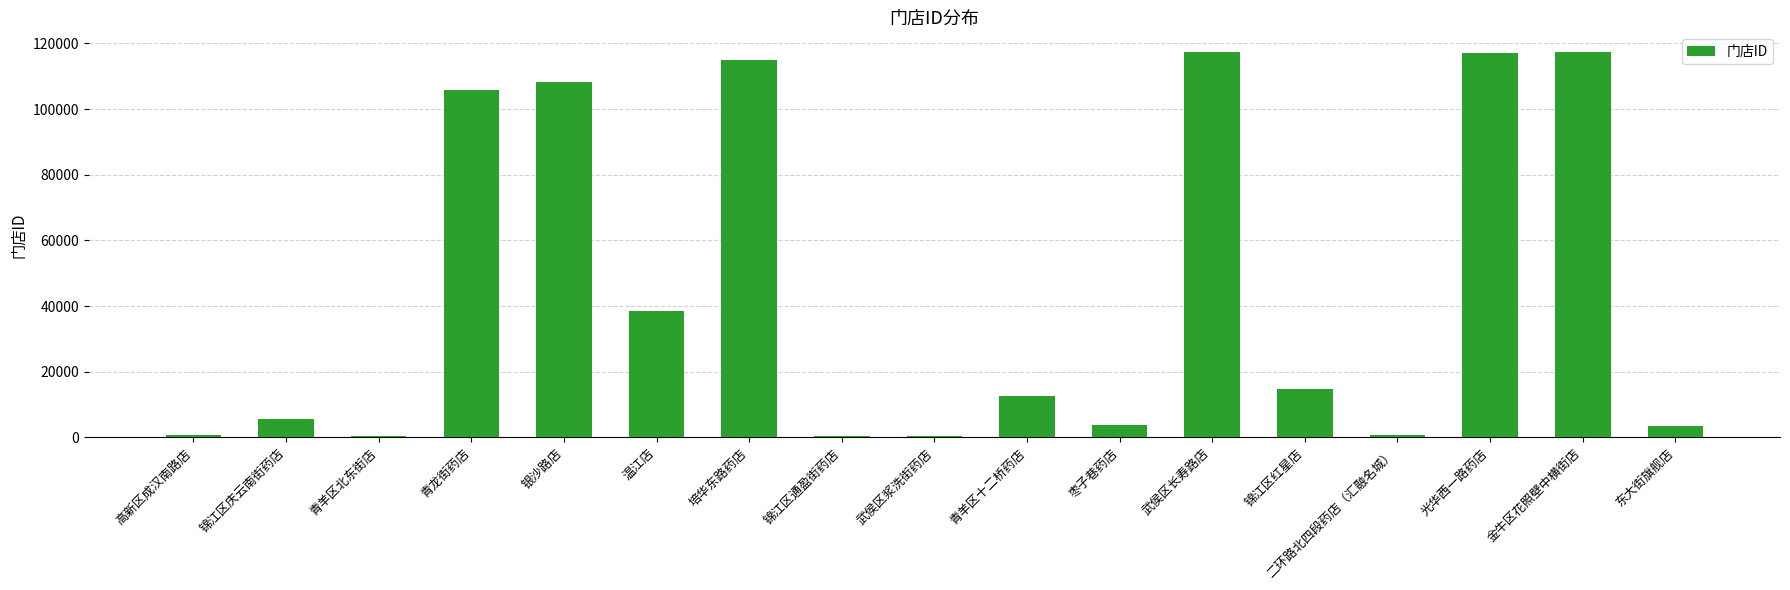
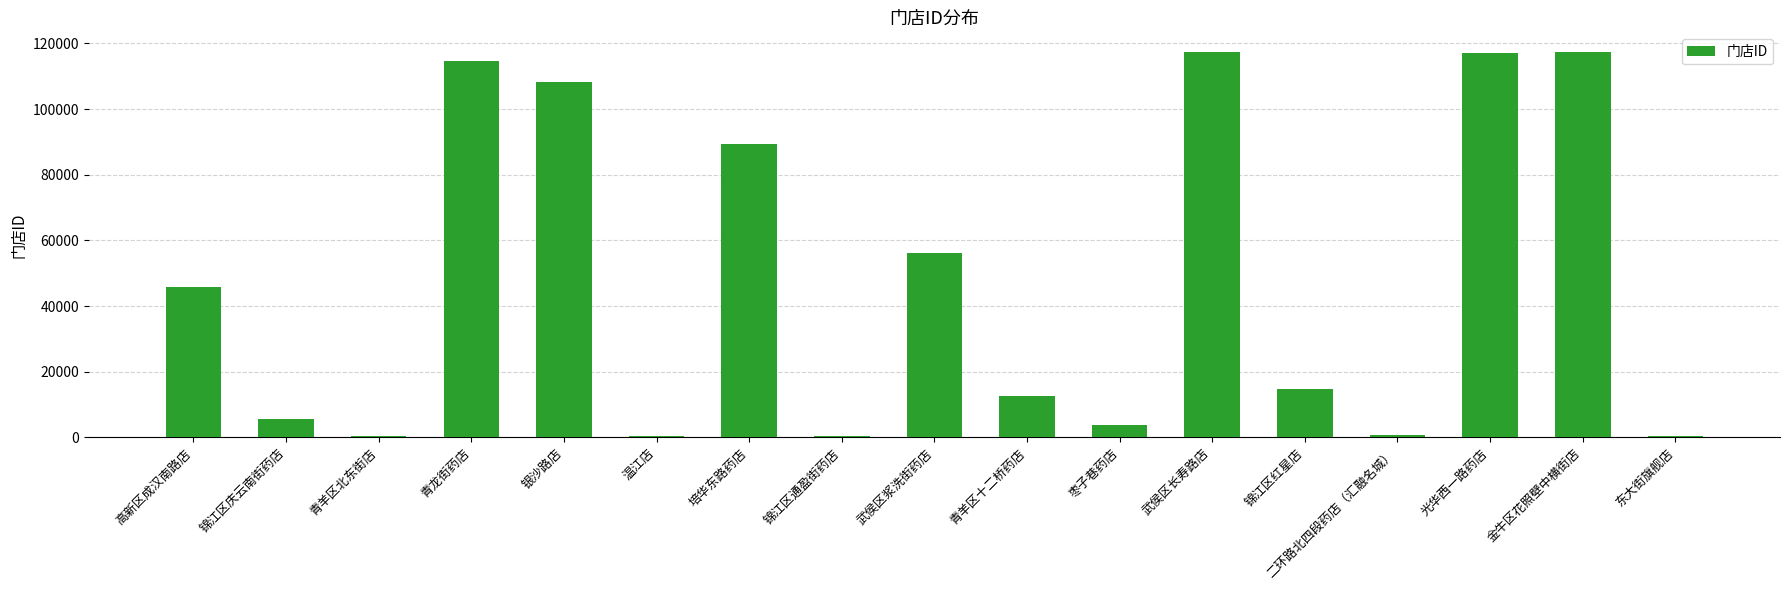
  {
-   "高新区成汉南路店": 1000,
+   "高新区成汉南路店": 46000,
    "锦江区庆云南街药店": 6000,
-   "青龙街药店": 106000,
+   "青龙街药店": 115000,
    "银沙路店": 108000,
-   "温江店": 38000,
-   "培华东路药店": 115000,
-   "武侯区浆洗街药店": 0,
+   "温江店": 0,
+   "培华东路药店": 89000,
+   "武侯区浆洗街药店": 56000,
    "青羊区十二桥药店": 12000,
    "枣子巷药店": 4000,
    "武侯区长寿路店": 117000,
    "锦江区红星店": 15000,
    "光华西一路药店": 117000,
    "金牛区花照壁中横街店": 117000,
-   "东大街旗舰店": 3000
+   "东大街旗舰店": 0
  }
